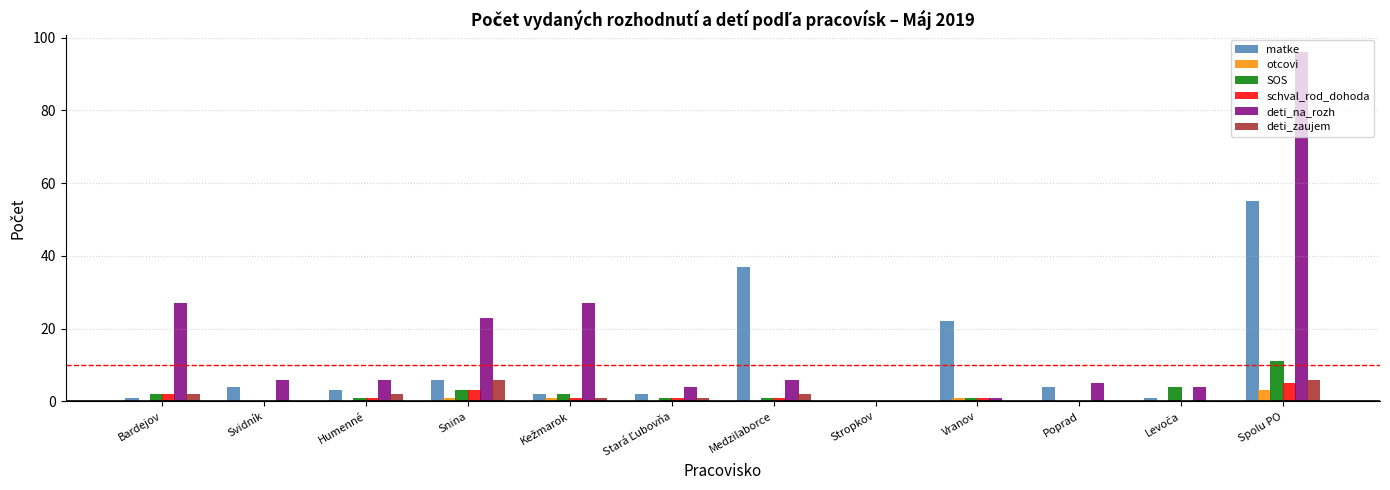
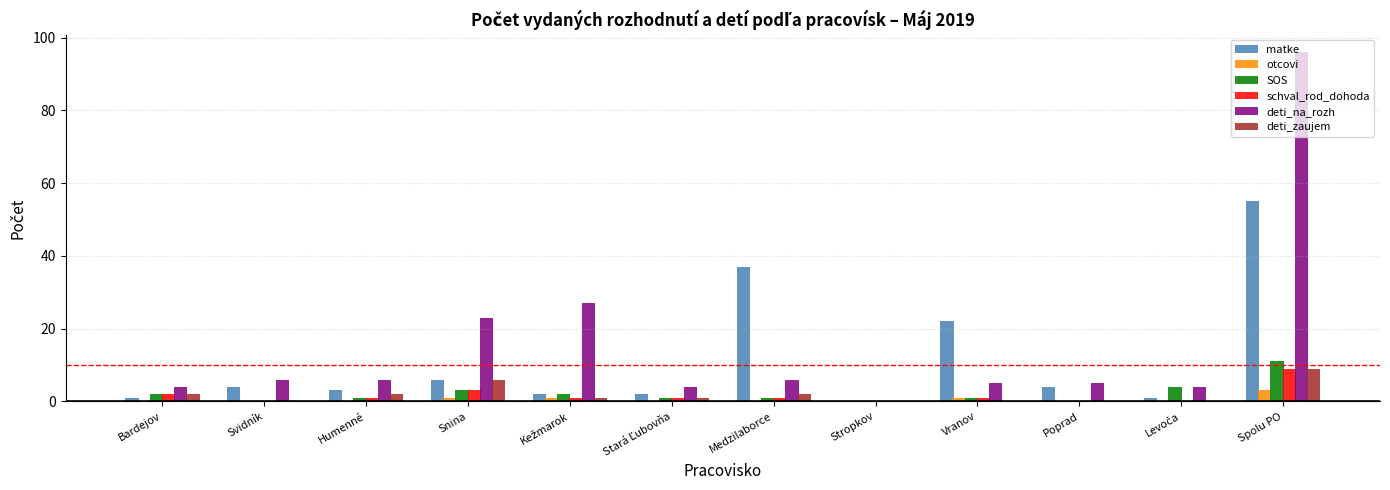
  {
    "matke": {
      "Bardejov": 1,
      "Svidník": 4,
      "Humenné": 3,
      "Snina": 6,
      "Kežmarok": 2,
      "Stará Ľubovňa": 2,
      "Medzilaborce": 37,
      "Stropkov": 0,
      "Vranov": 22,
      "Poprad": 4,
      "Levoča": 1,
      "Spolu PO": 55
    },
    "otcovi": {
      "Bardejov": 0,
      "Svidník": 0,
      "Humenné": 0,
      "Snina": 1,
      "Kežmarok": 1,
      "Stará Ľubovňa": 0,
      "Medzilaborce": 0,
      "Stropkov": 0,
      "Vranov": 1,
      "Poprad": 0,
      "Levoča": 0,
      "Spolu PO": 3
    },
    "SOS": {
      "Bardejov": 2,
      "Svidník": 0,
      "Humenné": 1,
      "Snina": 3,
      "Kežmarok": 2,
      "Stará Ľubovňa": 1,
      "Medzilaborce": 1,
      "Stropkov": 0,
      "Vranov": 1,
      "Poprad": 0,
      "Levoča": 4,
      "Spolu PO": 11
    },
    "schval_rod_dohoda": {
      "Bardejov": 2,
      "Svidník": 0,
      "Humenné": 1,
      "Snina": 3,
      "Kežmarok": 1,
      "Stará Ľubovňa": 1,
      "Medzilaborce": 1,
      "Stropkov": 0,
      "Vranov": 1,
      "Poprad": 0,
      "Levoča": 0,
-     "Spolu PO": 5
+     "Spolu PO": 9
    },
    "deti_na_rozh": {
-     "Bardejov": 27,
+     "Bardejov": 4,
      "Svidník": 6,
      "Humenné": 6,
      "Snina": 23,
      "Kežmarok": 27,
      "Stará Ľubovňa": 4,
      "Medzilaborce": 6,
      "Stropkov": 0,
-     "Vranov": 1,
+     "Vranov": 5,
      "Poprad": 5,
      "Levoča": 4
    },
    "deti_zaujem": {
      "Bardejov": 2,
      "Svidník": 0,
      "Humenné": 2,
      "Snina": 6,
      "Kežmarok": 1,
      "Stará Ľubovňa": 1,
      "Medzilaborce": 2,
      "Stropkov": 0,
      "Vranov": 0,
      "Poprad": 0,
      "Levoča": 0,
-     "Spolu PO": 6
+     "Spolu PO": 9
    }
  }
